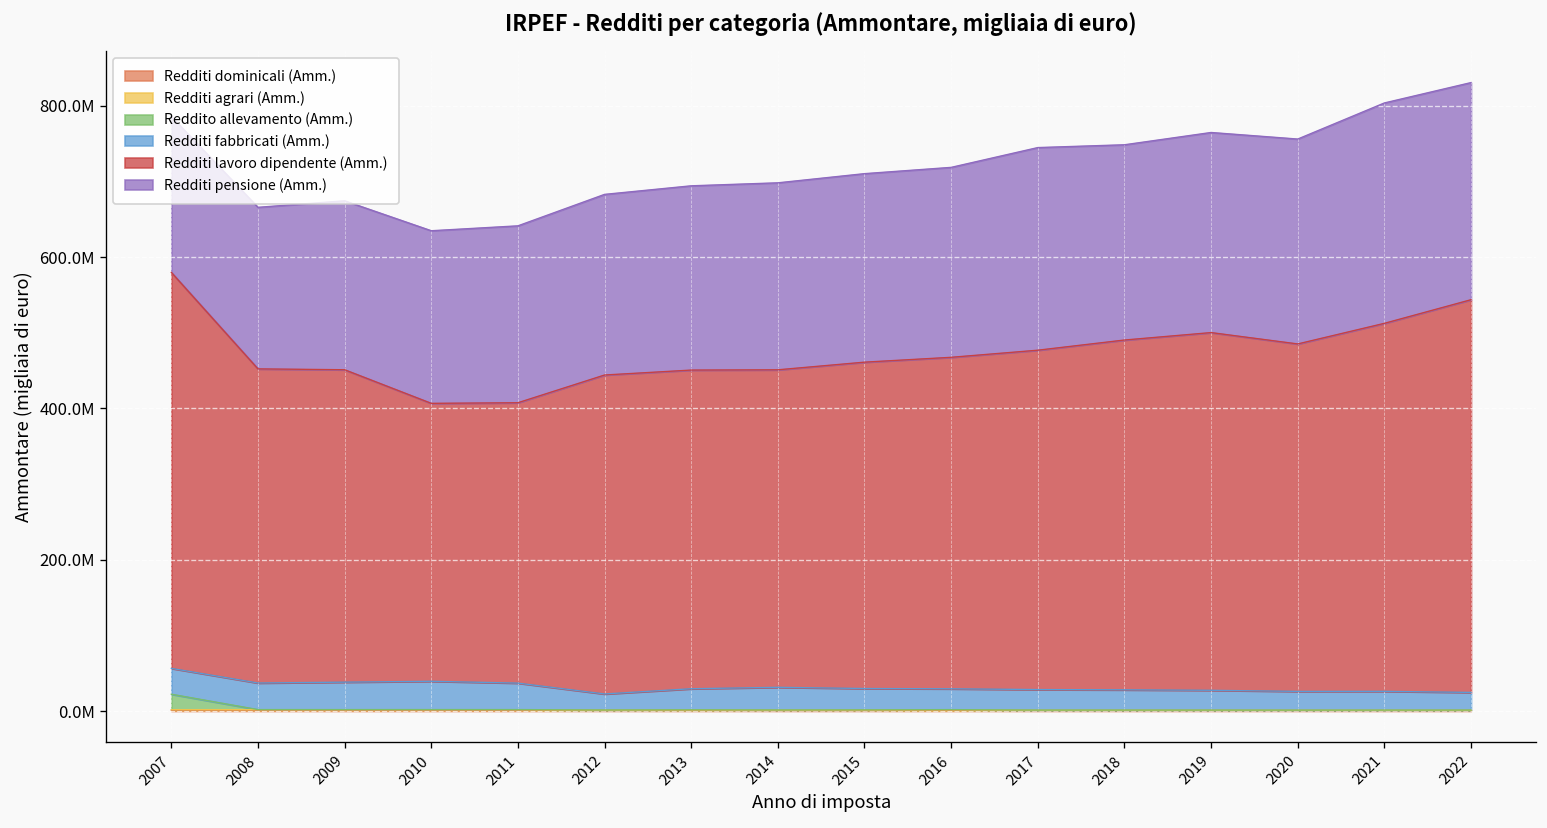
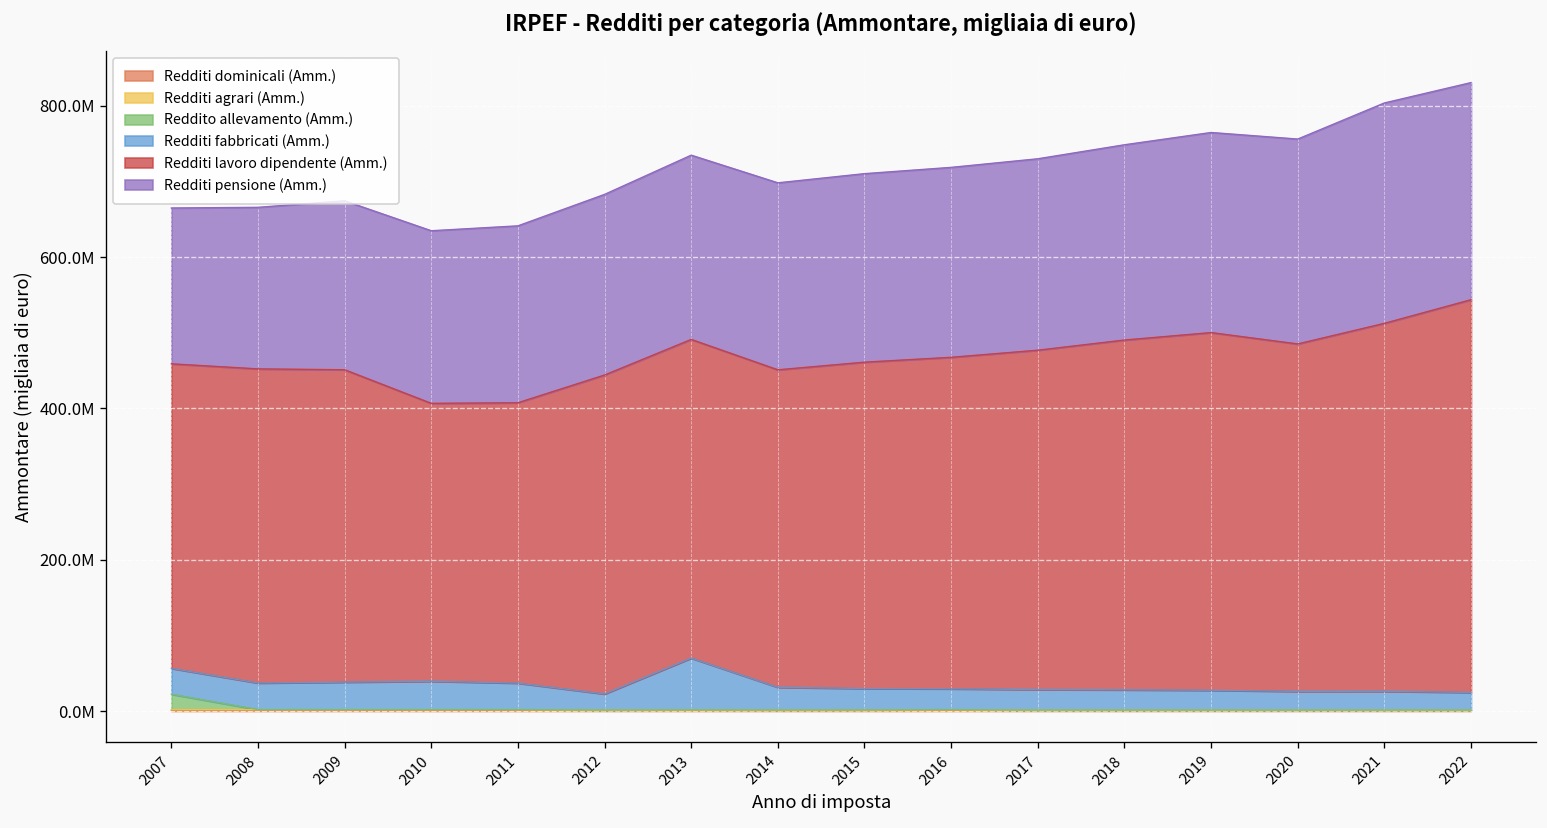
  {
    "Reddito allevamento (Amm.)": {
      "2007": 20000000
    },
    "Redditi fabbricati (Amm.)": {
      "2007": 30000000,
      "2008": 40000000,
      "2009": 40000000,
      "2010": 40000000,
      "2011": 40000000,
      "2012": 20000000,
-     "2013": 30000000,
+     "2013": 70000000,
      "2014": 30000000,
      "2015": 30000000,
      "2016": 30000000,
      "2017": 30000000,
      "2018": 30000000,
      "2019": 30000000,
      "2020": 20000000,
      "2021": 20000000,
      "2022": 20000000
    },
    "Redditi lavoro dipendente (Amm.)": {
-     "2007": 520000000,
+     "2007": 400000000,
      "2008": 420000000,
      "2009": 410000000,
      "2010": 370000000,
      "2011": 370000000,
      "2012": 420000000,
      "2013": 420000000,
      "2014": 420000000,
      "2015": 430000000,
      "2016": 440000000,
      "2017": 450000000,
      "2018": 460000000,
      "2019": 470000000,
      "2020": 460000000,
      "2021": 490000000,
      "2022": 520000000
    },
    "Redditi pensione (Amm.)": {
      "2010": 230000000,
      "2011": 230000000,
      "2012": 240000000,
      "2013": 240000000,
      "2014": 250000000,
      "2015": 250000000,
      "2016": 250000000,
-     "2017": 270000000,
+     "2017": 250000000,
      "2018": 260000000,
      "2019": 260000000,
      "2020": 270000000,
      "2021": 290000000,
      "2022": 290000000
    }
  }
